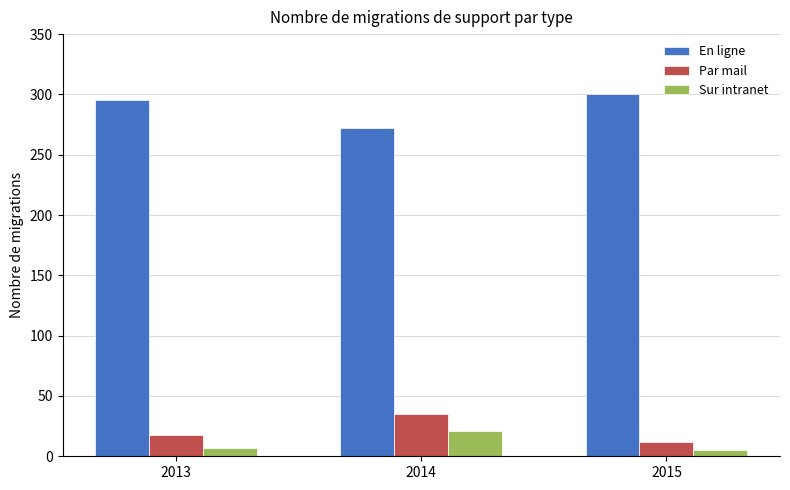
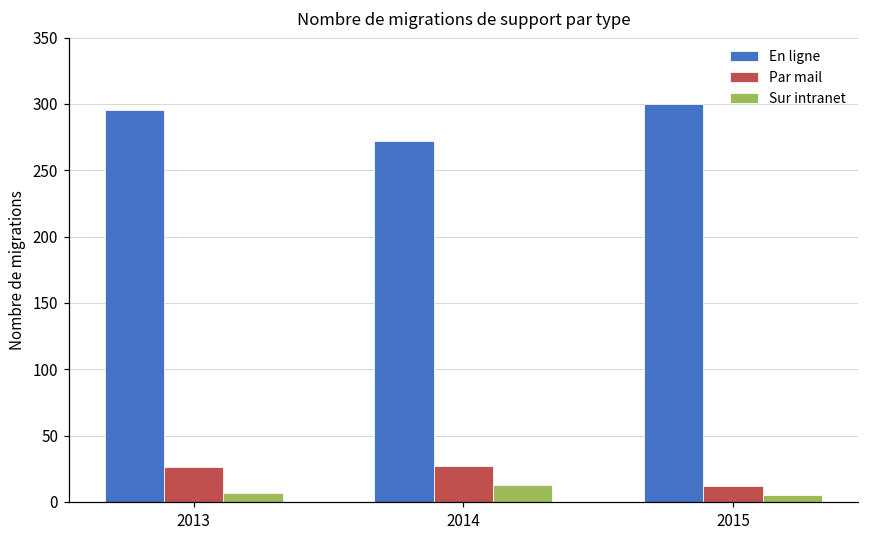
  {
    "En ligne": {
      "2013": 295,
      "2014": 272,
      "2015": 300
    },
    "Par mail": {
-     "2013": 18,
-     "2014": 35,
+     "2013": 26,
+     "2014": 27,
      "2015": 12
    },
    "Sur intranet": {
      "2013": 7,
-     "2014": 21,
+     "2014": 13,
      "2015": 5
    }
  }
